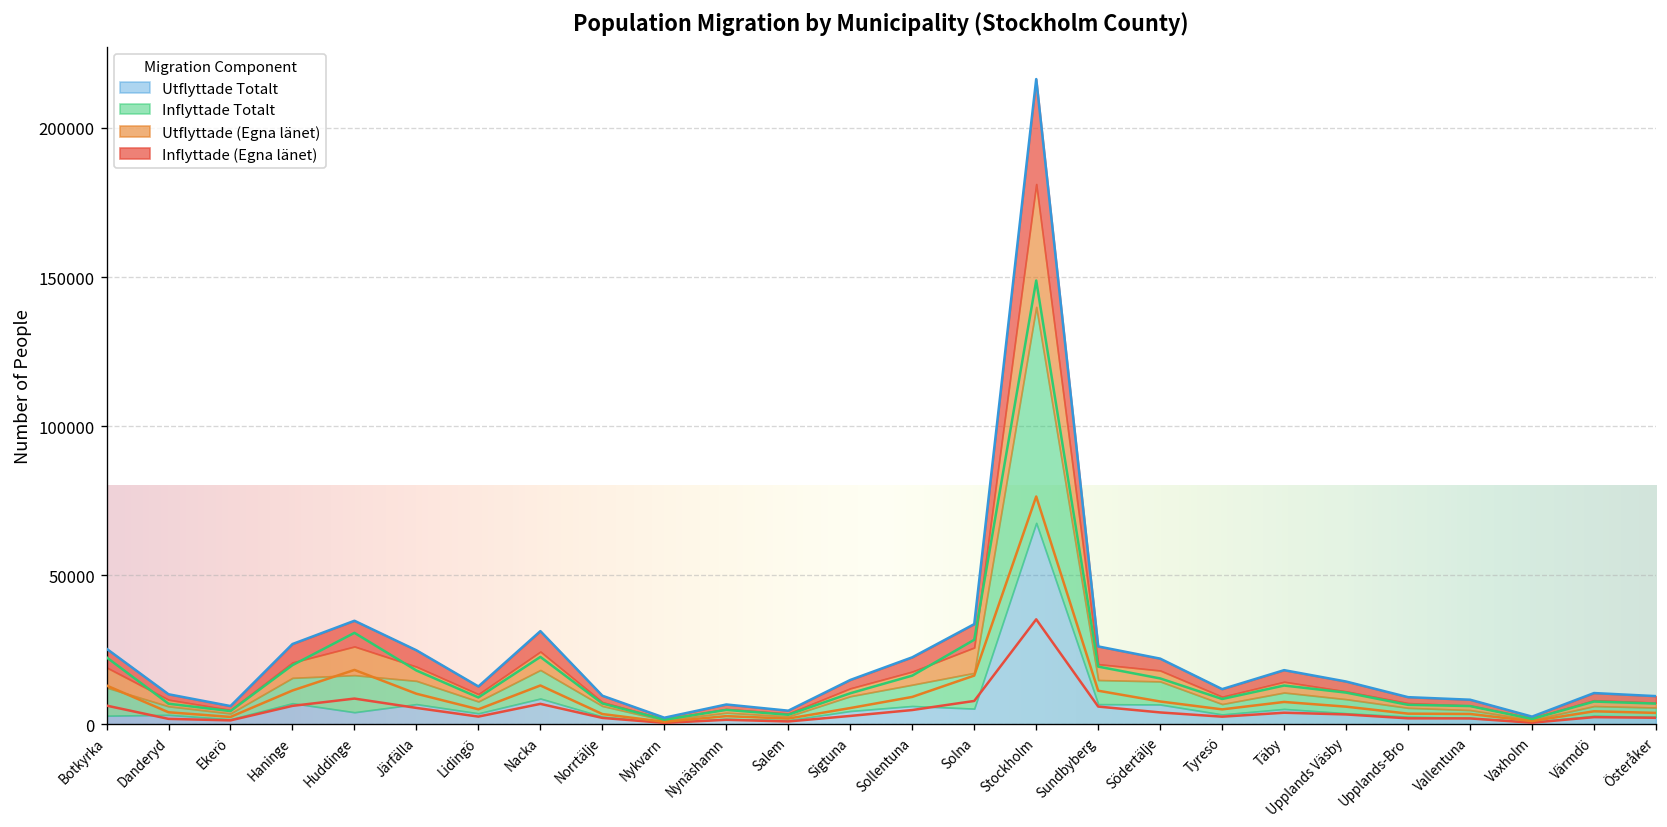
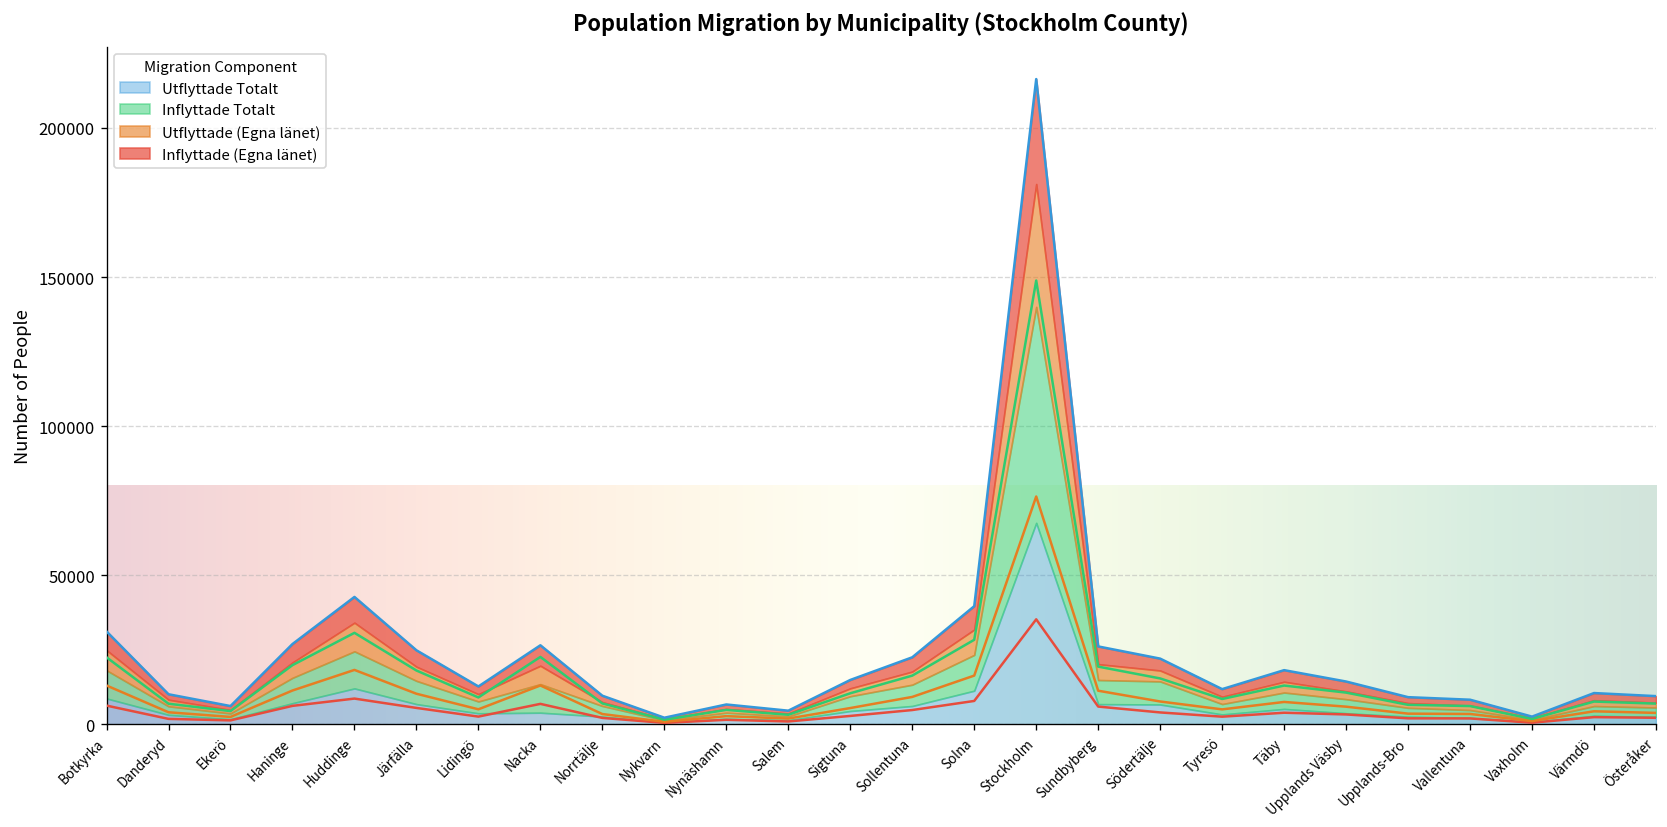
  {
    "Utflyttade Totalt": {
-     "Botkyrka": 3000,
-     "Huddinge": 4000,
+     "Botkyrka": 9000,
+     "Huddinge": 12000,
      "Järfälla": 7000,
      "Lidingö": 4000,
-     "Nacka": 9000,
+     "Nacka": 4000,
      "Sollentuna": 6000,
-     "Solna": 5000,
+     "Solna": 11000,
      "Stockholm": 68000,
      "Täby": 5000
    }
  }
